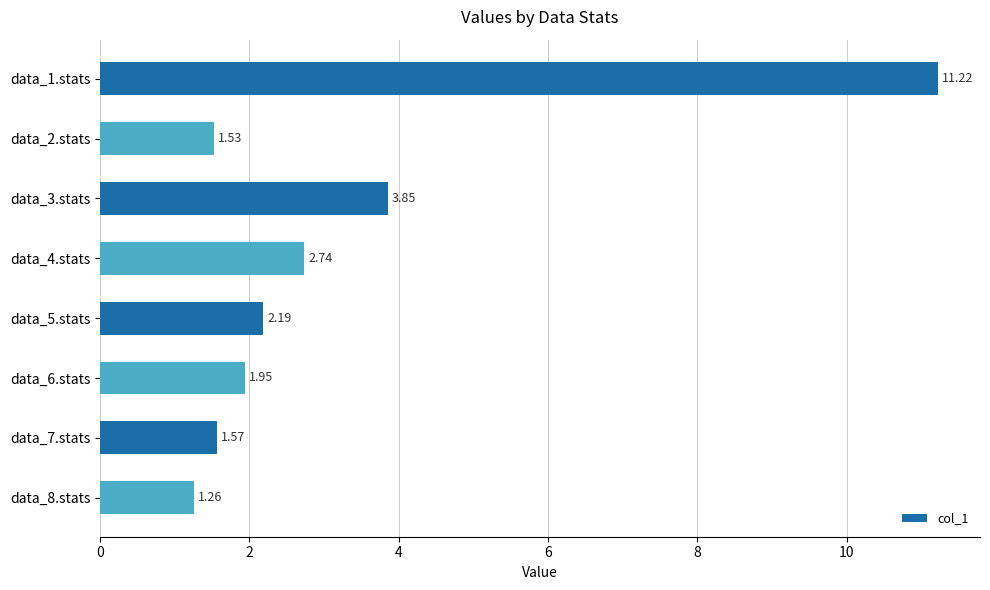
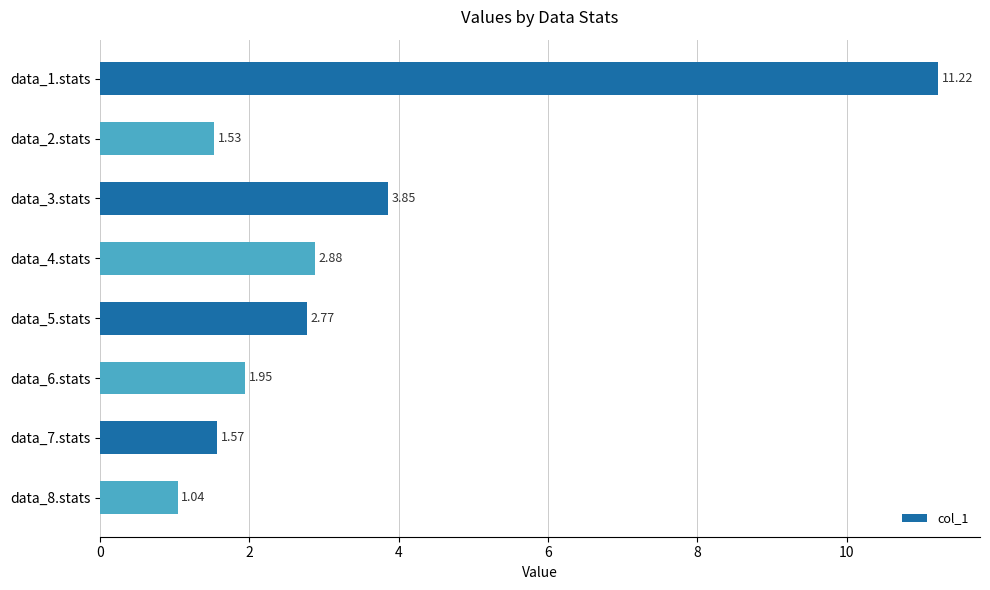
  {
    "data_1.stats": 11.22,
    "data_2.stats": 1.53,
    "data_3.stats": 3.85,
-   "data_4.stats": 2.74,
-   "data_5.stats": 2.19,
+   "data_4.stats": 2.88,
+   "data_5.stats": 2.77,
    "data_6.stats": 1.95,
    "data_7.stats": 1.57,
-   "data_8.stats": 1.26
+   "data_8.stats": 1.04
  }
